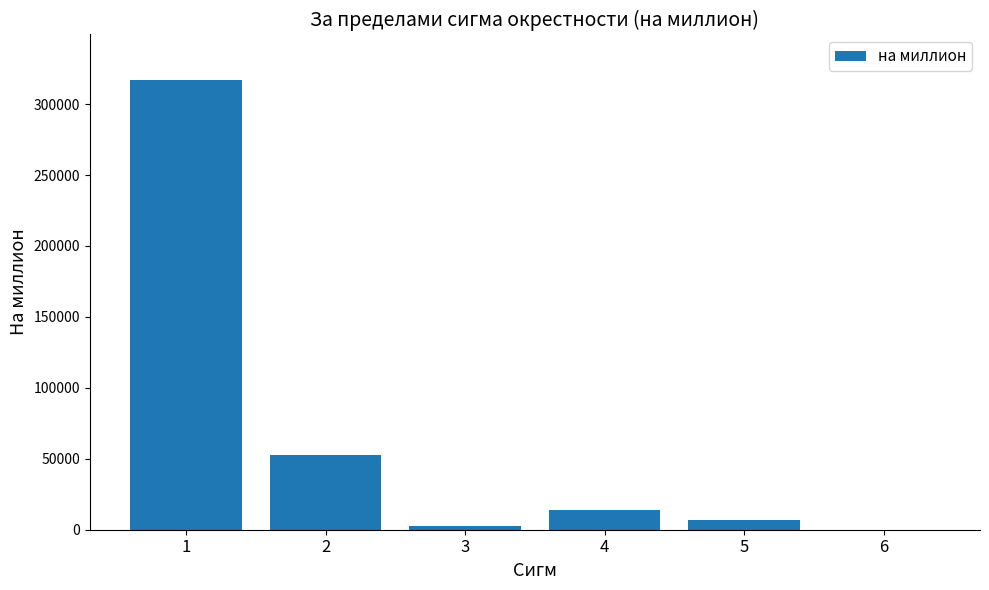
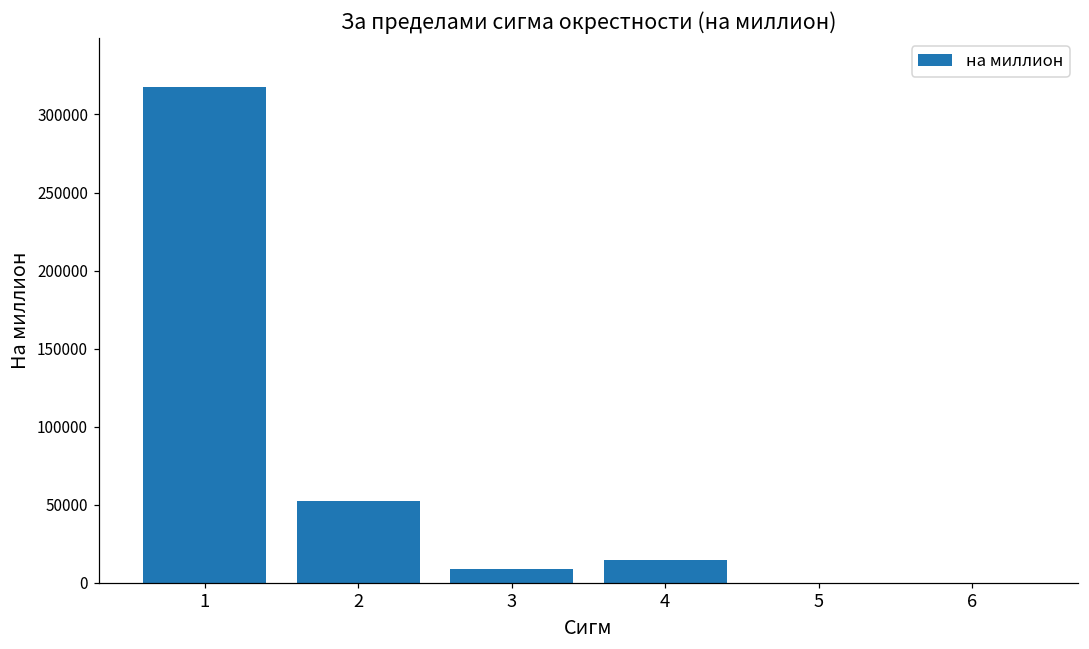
  {
    "1": 317000,
    "2": 53000,
-   "3": 3000,
+   "3": 9000,
    "4": 14000,
-   "5": 7000
+   "5": 0
  }
